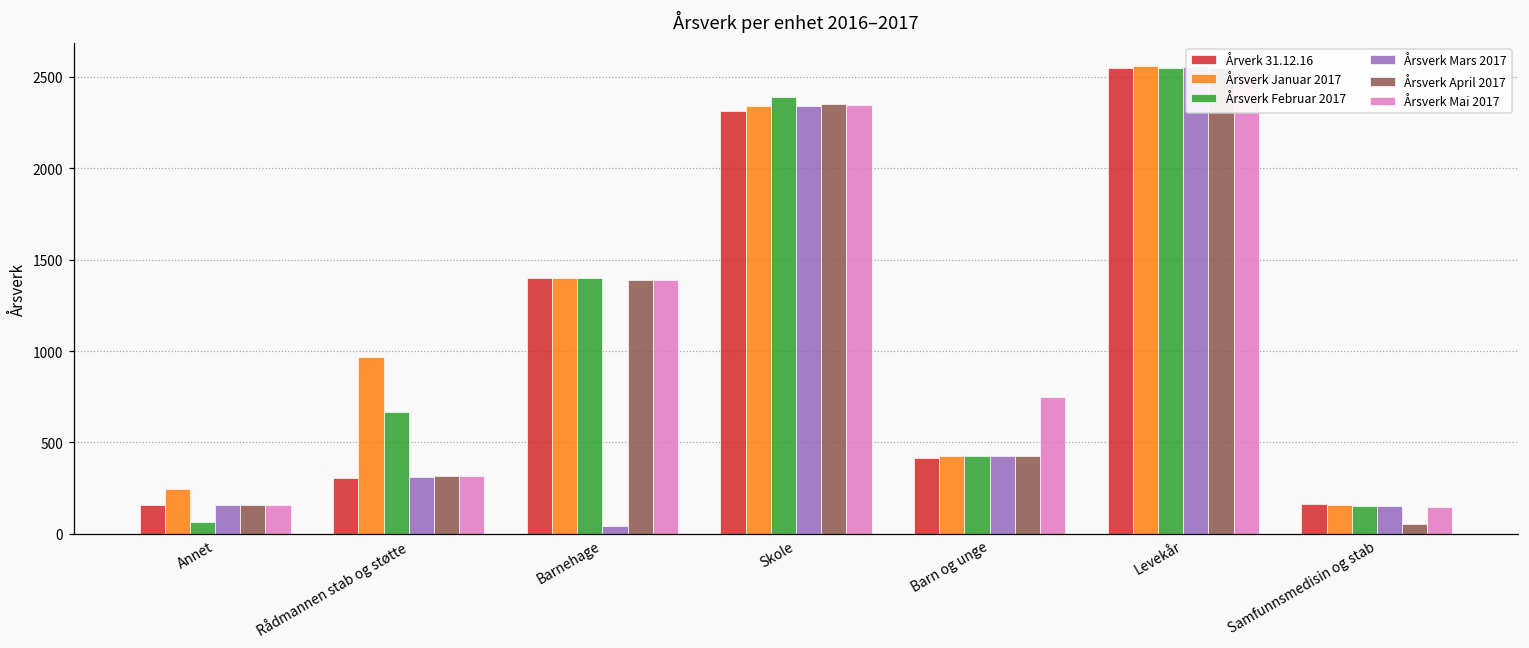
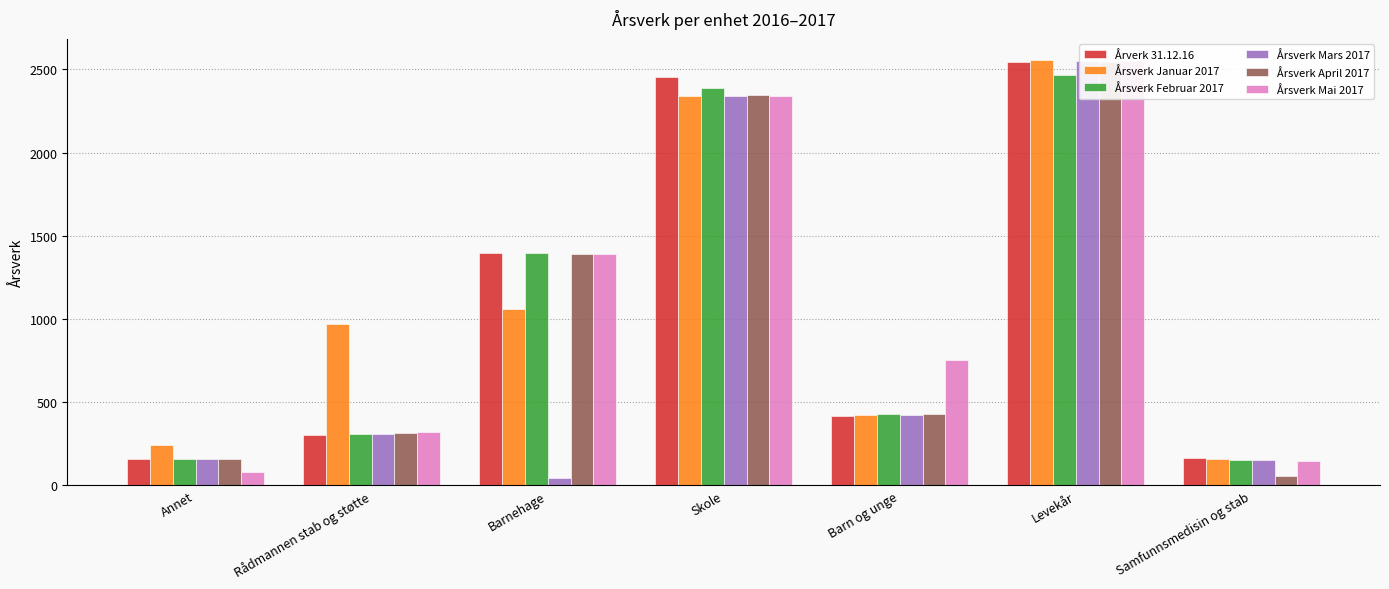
  {
    "Årverk 31.12.16": {
      "Annet": 160,
      "Rådmannen stab og støtte": 310,
      "Barnehage": 1400,
-     "Skole": 2310,
+     "Skole": 2460,
      "Barn og unge": 420,
      "Levekår": 2550,
      "Samfunnsmedisin og stab": 170
    },
    "Årsverk Januar 2017": {
      "Annet": 240,
      "Rådmannen stab og støtte": 970,
-     "Barnehage": 1400,
+     "Barnehage": 1060,
      "Skole": 2340,
      "Barn og unge": 430,
      "Levekår": 2560,
      "Samfunnsmedisin og stab": 160
    },
    "Årsverk Februar 2017": {
-     "Annet": 70,
-     "Rådmannen stab og støtte": 670,
+     "Annet": 160,
+     "Rådmannen stab og støtte": 310,
      "Barnehage": 1400,
      "Skole": 2390,
      "Barn og unge": 430,
-     "Levekår": 2550,
+     "Levekår": 2470,
      "Samfunnsmedisin og stab": 150
    },
    "Årsverk Mars 2017": {
      "Annet": 160,
      "Rådmannen stab og støtte": 310,
      "Barnehage": 50,
      "Skole": 2340,
      "Barn og unge": 430,
      "Samfunnsmedisin og stab": 150
    },
    "Årsverk April 2017": {
      "Annet": 160,
      "Rådmannen stab og støtte": 320,
      "Barnehage": 1390,
      "Skole": 2350,
      "Barn og unge": 430,
      "Samfunnsmedisin og stab": 60
    },
    "Årsverk Mai 2017": {
-     "Annet": 160,
+     "Annet": 80,
      "Rådmannen stab og støtte": 320,
      "Barnehage": 1390,
      "Skole": 2340,
      "Barn og unge": 750,
      "Samfunnsmedisin og stab": 150
    }
  }
